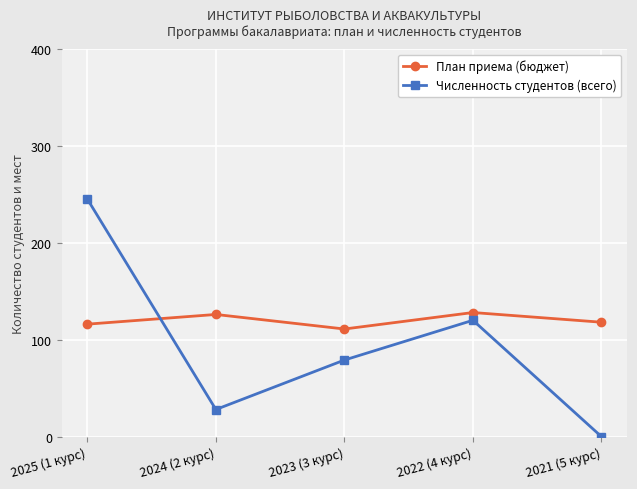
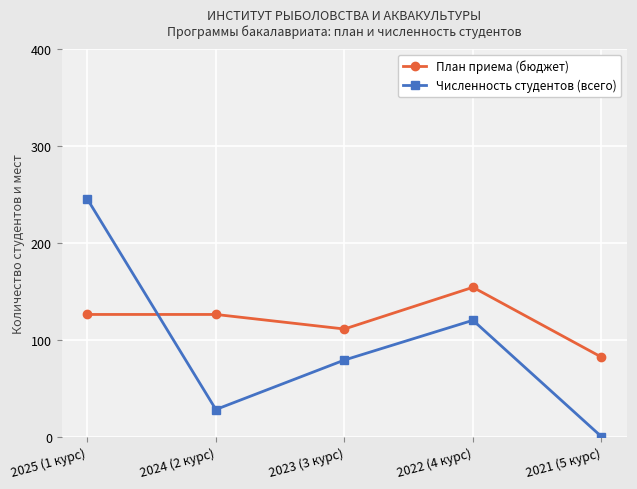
  {
    "План приема (бюджет)": {
-     "2025 (1 курс)": 120,
+     "2025 (1 курс)": 130,
      "2024 (2 курс)": 130,
      "2023 (3 курс)": 110,
-     "2022 (4 курс)": 130,
-     "2021 (5 курс)": 120
+     "2022 (4 курс)": 150,
+     "2021 (5 курс)": 80
    },
    "Численность студентов (всего)": {
      "2025 (1 курс)": 250,
      "2024 (2 курс)": 30,
      "2023 (3 курс)": 80,
      "2022 (4 курс)": 120,
      "2021 (5 курс)": 0
    }
  }
